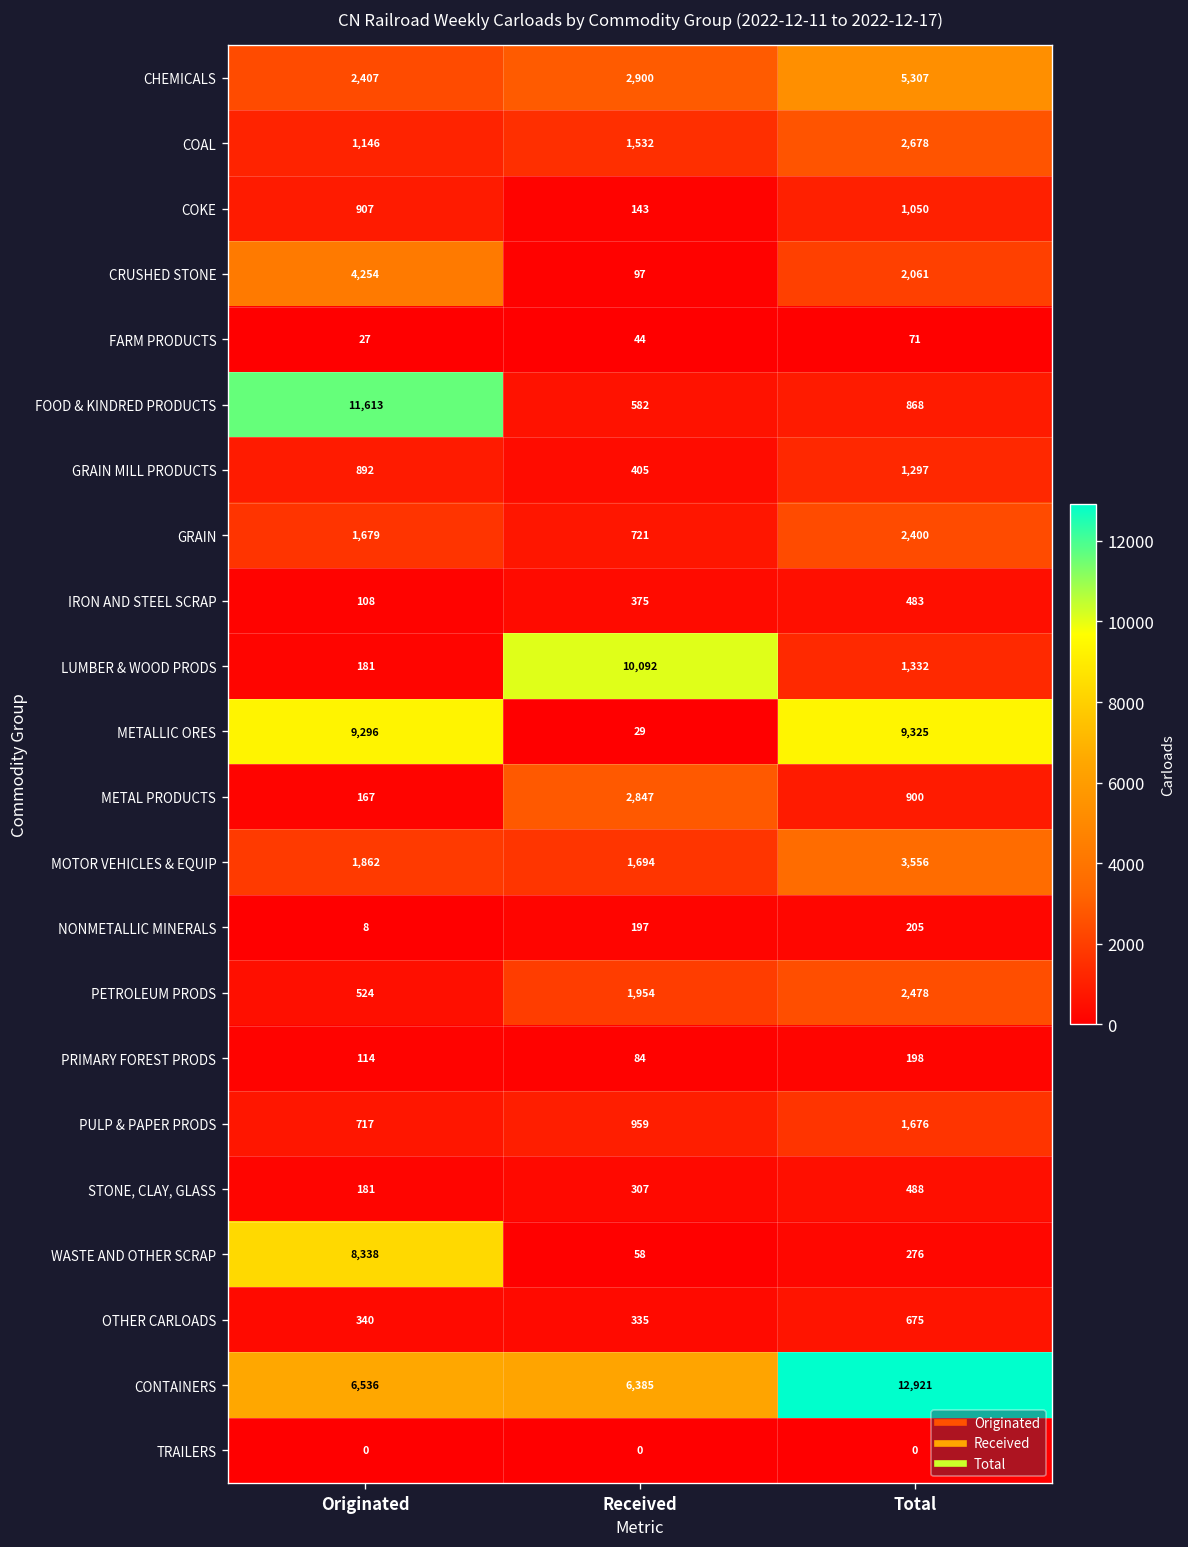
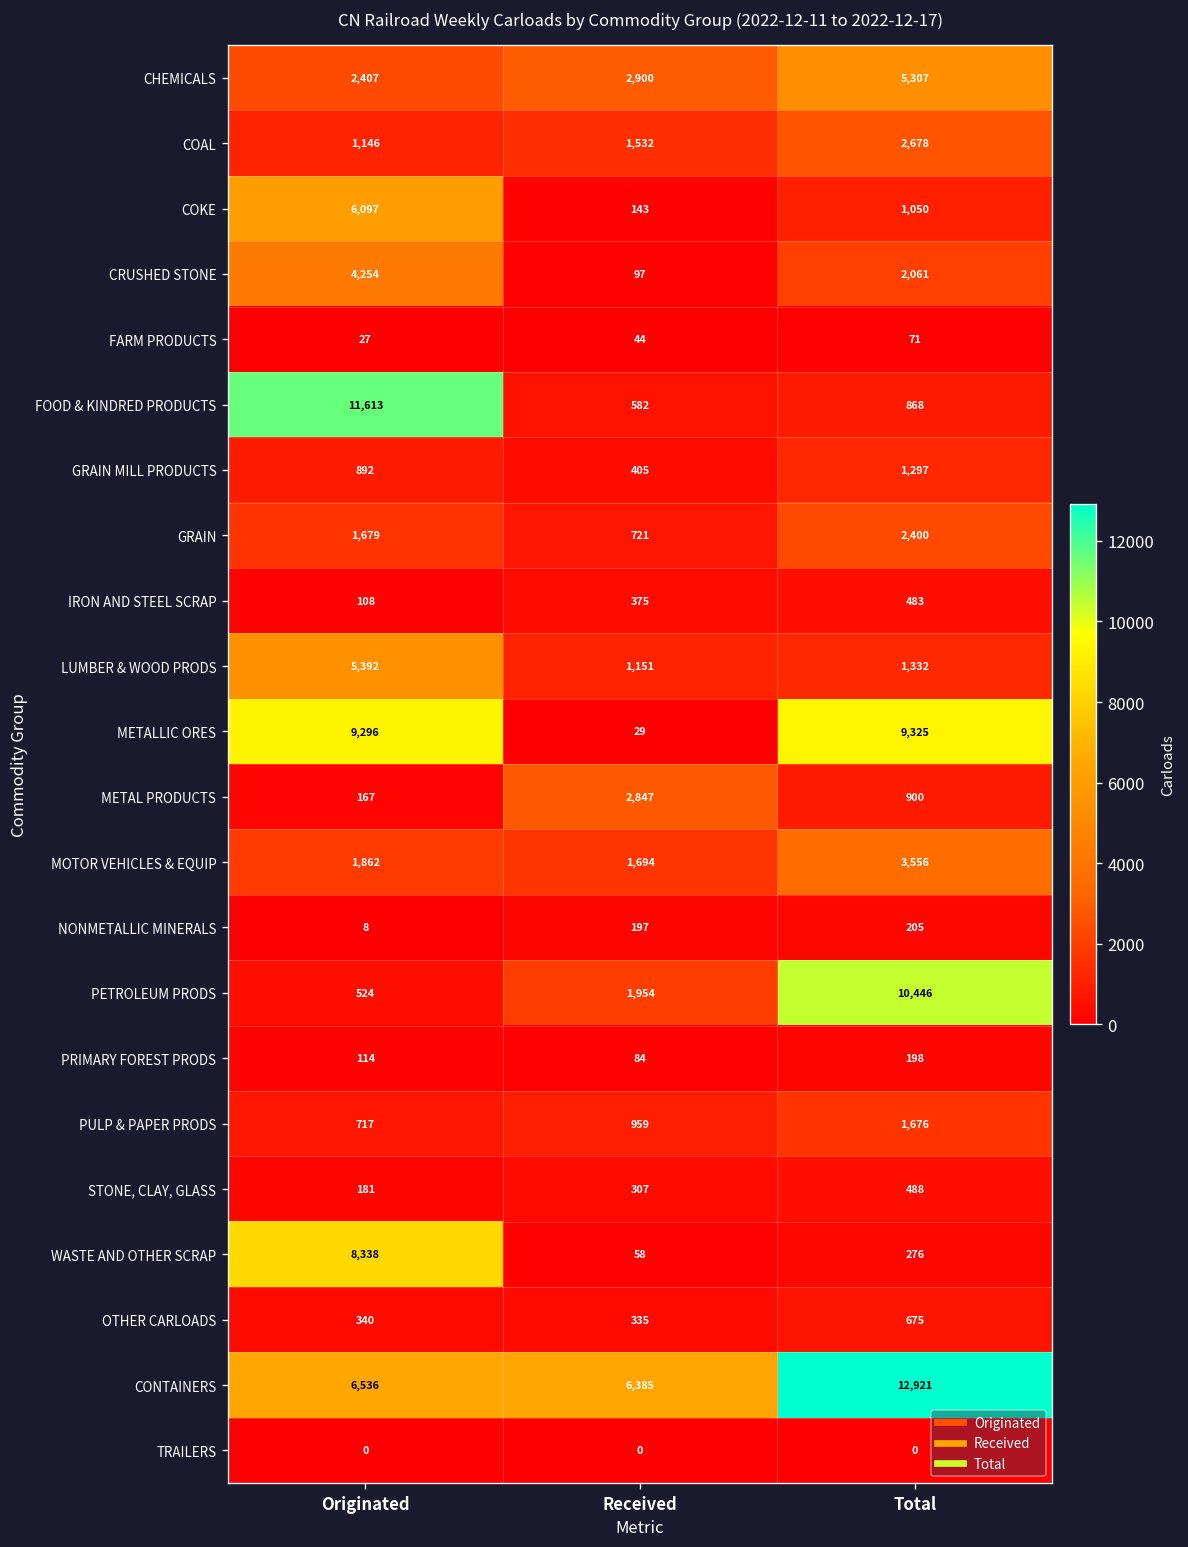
  {
    "CHEMICALS": {
      "Originated": "2,407",
      "Received": "2,900",
      "Total": "5,307"
    },
    "COAL": {
      "Originated": "1,146",
      "Received": "1,532",
      "Total": "2,678"
    },
    "COKE": {
-     "Originated": "907",
+     "Originated": "6,097",
      "Received": "143",
      "Total": "1,050"
    },
    "CRUSHED STONE": {
      "Originated": "4,254",
      "Received": "97",
      "Total": "2,061"
    },
    "FARM PRODUCTS": {
      "Originated": "27",
      "Received": "44",
      "Total": "71"
    },
    "FOOD & KINDRED PRODUCTS": {
      "Originated": "11,613",
      "Received": "582",
      "Total": "868"
    },
    "GRAIN MILL PRODUCTS": {
      "Originated": "892",
      "Received": "405",
      "Total": "1,297"
    },
    "GRAIN": {
      "Originated": "1,679",
      "Received": "721",
      "Total": "2,400"
    },
    "IRON AND STEEL SCRAP": {
      "Originated": "108",
      "Received": "375",
      "Total": "483"
    },
    "LUMBER & WOOD PRODS": {
-     "Originated": "181",
-     "Received": "10,092",
+     "Originated": "5,392",
+     "Received": "1,151",
      "Total": "1,332"
    },
    "METALLIC ORES": {
      "Originated": "9,296",
      "Received": "29",
      "Total": "9,325"
    },
    "METAL PRODUCTS": {
      "Originated": "167",
      "Received": "2,847",
      "Total": "900"
    },
    "MOTOR VEHICLES & EQUIP": {
      "Originated": "1,862",
      "Received": "1,694",
      "Total": "3,556"
    },
    "NONMETALLIC MINERALS": {
      "Originated": "8",
      "Received": "197",
      "Total": "205"
    },
    "PETROLEUM PRODS": {
      "Originated": "524",
      "Received": "1,954",
-     "Total": "2,478"
+     "Total": "10,446"
    },
    "PRIMARY FOREST PRODS": {
      "Originated": "114",
      "Received": "84",
      "Total": "198"
    },
    "PULP & PAPER PRODS": {
      "Originated": "717",
      "Received": "959",
      "Total": "1,676"
    },
    "STONE, CLAY, GLASS": {
      "Originated": "181",
      "Received": "307",
      "Total": "488"
    },
    "WASTE AND OTHER SCRAP": {
      "Originated": "8,338",
      "Received": "58",
      "Total": "276"
    },
    "OTHER CARLOADS": {
      "Originated": "340",
      "Received": "335",
      "Total": "675"
    },
    "CONTAINERS": {
      "Originated": "6,536",
      "Received": "6,385",
      "Total": "12,921"
    },
    "TRAILERS": {
      "Originated": "0",
      "Received": "0",
      "Total": "0"
    }
  }
